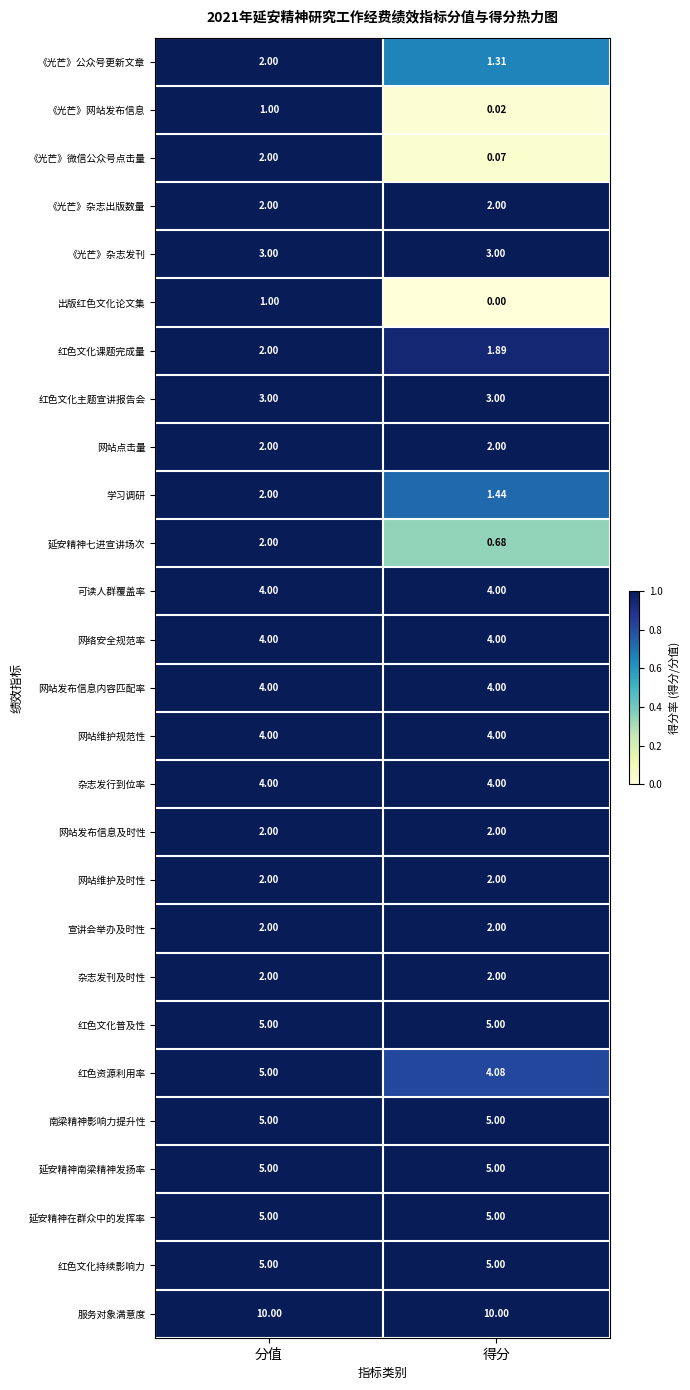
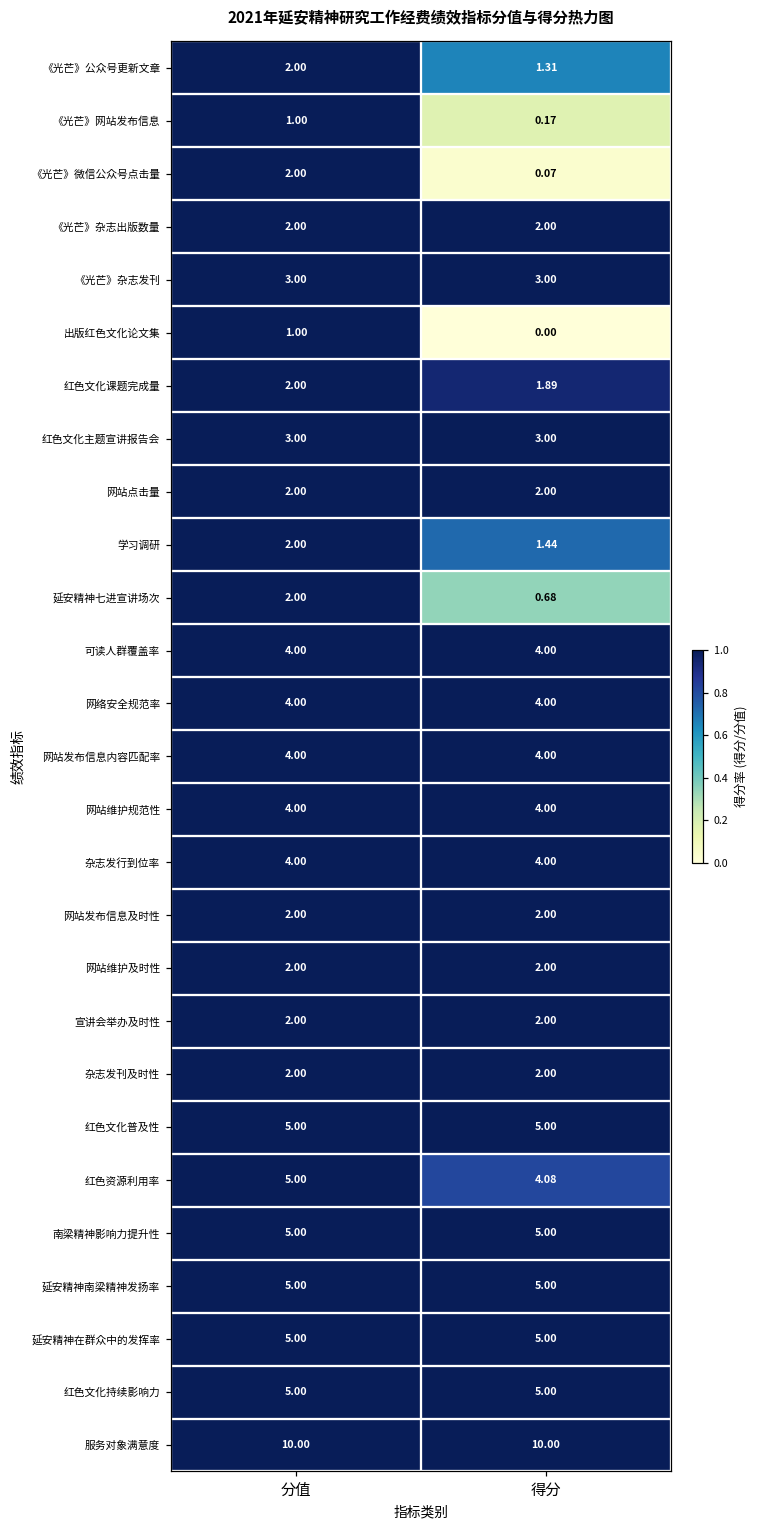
  {
    "《光芒》公众号更新文章": {
      "分值": 2.00,
      "得分": 1.31
    },
    "《光芒》网站发布信息": {
      "分值": 1.00,
-     "得分": 0.02
+     "得分": 0.17
    },
    "《光芒》微信公众号点击量": {
      "分值": 2.00,
      "得分": 0.07
    },
    "《光芒》杂志出版数量": {
      "分值": 2.00,
      "得分": 2.00
    },
    "《光芒》杂志发刊": {
      "分值": 3.00,
      "得分": 3.00
    },
    "出版红色文化论文集": {
      "分值": 1.00,
      "得分": 0.00
    },
    "红色文化课题完成量": {
      "分值": 2.00,
      "得分": 1.89
    },
    "红色文化主题宣讲报告会": {
      "分值": 3.00,
      "得分": 3.00
    },
    "网站点击量": {
      "分值": 2.00,
      "得分": 2.00
    },
    "学习调研": {
      "分值": 2.00,
      "得分": 1.44
    },
    "延安精神七进宣讲场次": {
      "分值": 2.00,
      "得分": 0.68
    },
    "可读人群覆盖率": {
      "分值": 4.00,
      "得分": 4.00
    },
    "网络安全规范率": {
      "分值": 4.00,
      "得分": 4.00
    },
    "网站发布信息内容匹配率": {
      "分值": 4.00,
      "得分": 4.00
    },
    "网站维护规范性": {
      "分值": 4.00,
      "得分": 4.00
    },
    "杂志发行到位率": {
      "分值": 4.00,
      "得分": 4.00
    },
    "网站发布信息及时性": {
      "分值": 2.00,
      "得分": 2.00
    },
    "网站维护及时性": {
      "分值": 2.00,
      "得分": 2.00
    },
    "宣讲会举办及时性": {
      "分值": 2.00,
      "得分": 2.00
    },
    "杂志发刊及时性": {
      "分值": 2.00,
      "得分": 2.00
    },
    "红色文化普及性": {
      "分值": 5.00,
      "得分": 5.00
    },
    "红色资源利用率": {
      "分值": 5.00,
      "得分": 4.08
    },
    "南梁精神影响力提升性": {
      "分值": 5.00,
      "得分": 5.00
    },
    "延安精神南梁精神发扬率": {
      "分值": 5.00,
      "得分": 5.00
    },
    "延安精神在群众中的发挥率": {
      "分值": 5.00,
      "得分": 5.00
    },
    "红色文化持续影响力": {
      "分值": 5.00,
      "得分": 5.00
    },
    "服务对象满意度": {
      "分值": 10.00,
      "得分": 10.00
    }
  }
